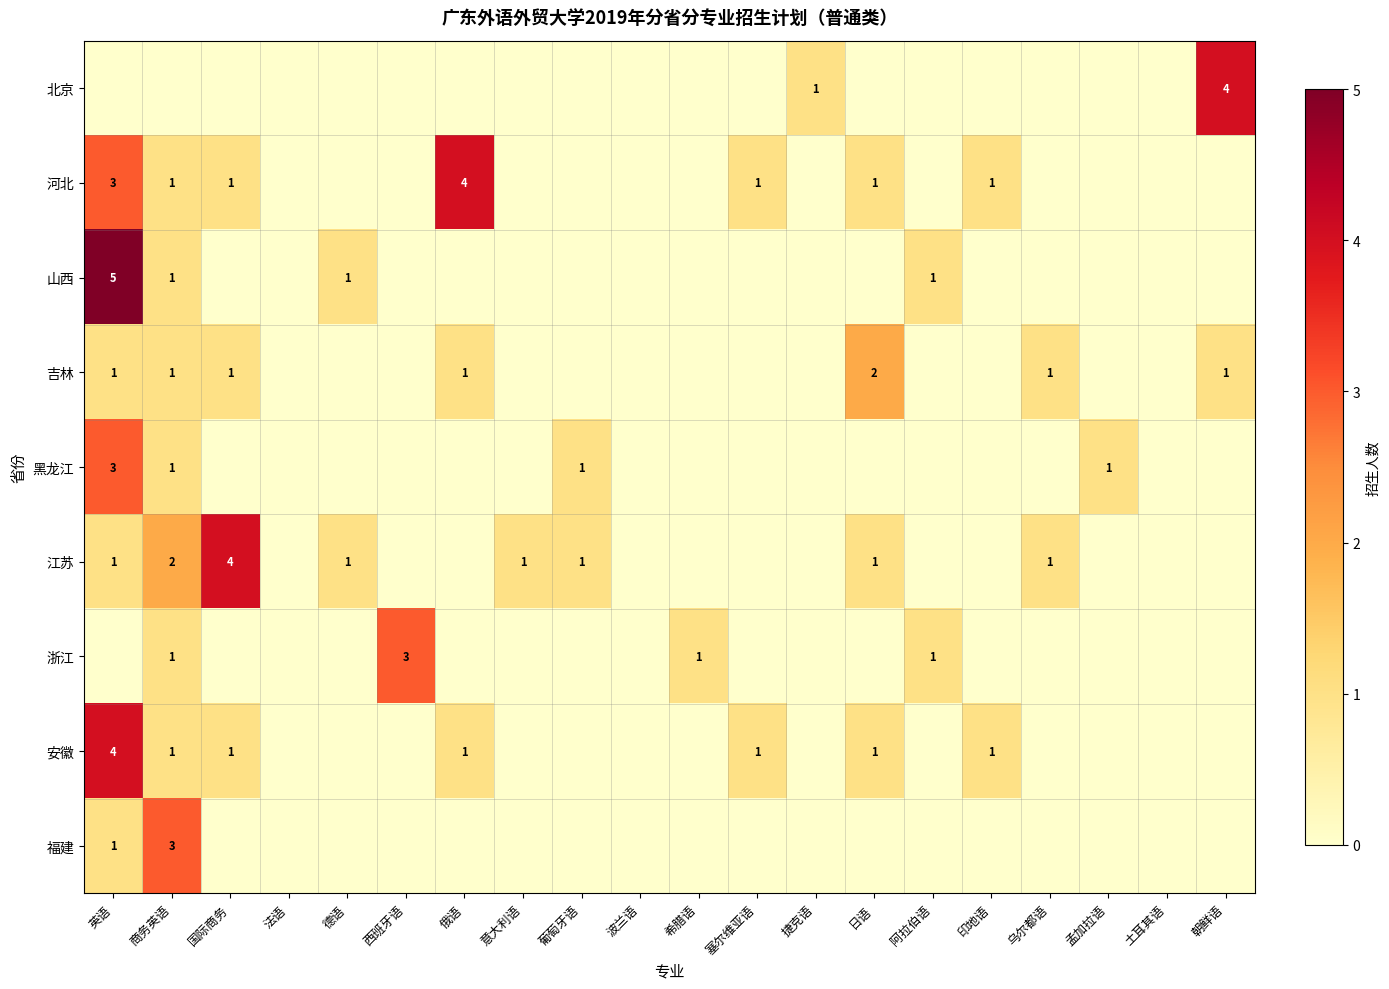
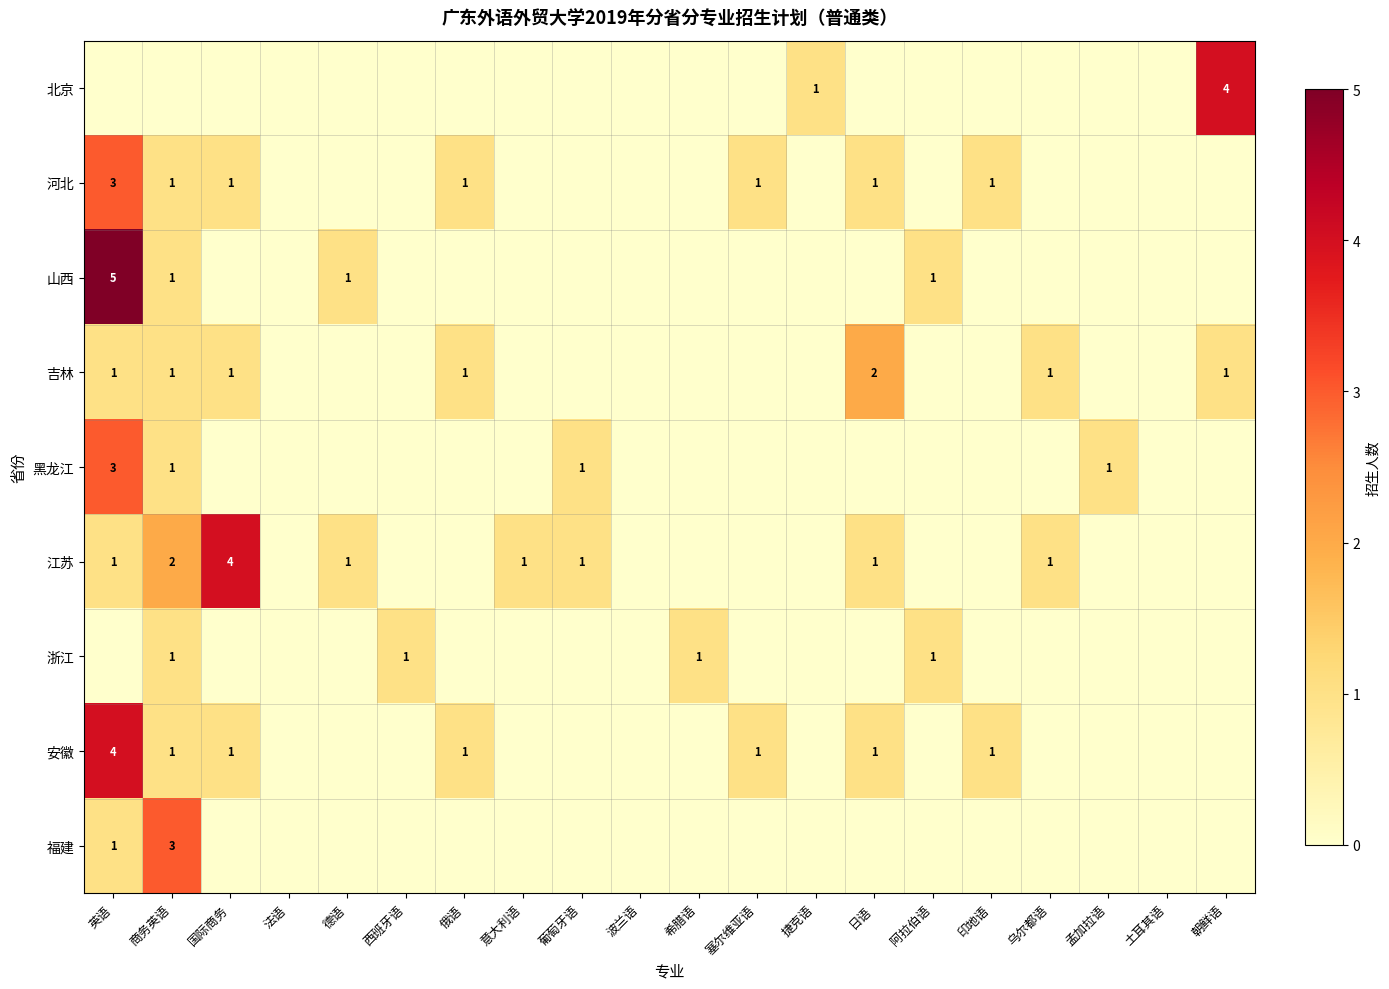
  {
    "北京": {
      "捷克语": 1,
      "朝鲜语": 4
    },
    "河北": {
      "英语": 3,
      "商务英语": 1,
      "国际商务": 1,
-     "俄语": 4,
+     "俄语": 1,
      "塞尔维亚语": 1,
      "日语": 1,
      "印地语": 1
    },
    "山西": {
      "英语": 5,
      "商务英语": 1,
      "德语": 1,
      "阿拉伯语": 1
    },
    "吉林": {
      "英语": 1,
      "商务英语": 1,
      "国际商务": 1,
      "俄语": 1,
      "日语": 2,
      "乌尔都语": 1,
      "朝鲜语": 1
    },
    "黑龙江": {
      "英语": 3,
      "商务英语": 1,
      "葡萄牙语": 1,
      "孟加拉语": 1
    },
    "江苏": {
      "英语": 1,
      "商务英语": 2,
      "国际商务": 4,
      "德语": 1,
      "意大利语": 1,
      "葡萄牙语": 1,
      "日语": 1,
      "乌尔都语": 1
    },
    "浙江": {
      "商务英语": 1,
-     "西班牙语": 3,
+     "西班牙语": 1,
      "希腊语": 1,
      "阿拉伯语": 1
    },
    "安徽": {
      "英语": 4,
      "商务英语": 1,
      "国际商务": 1,
      "俄语": 1,
      "塞尔维亚语": 1,
      "日语": 1,
      "印地语": 1
    },
    "福建": {
      "英语": 1,
      "商务英语": 3
    }
  }
